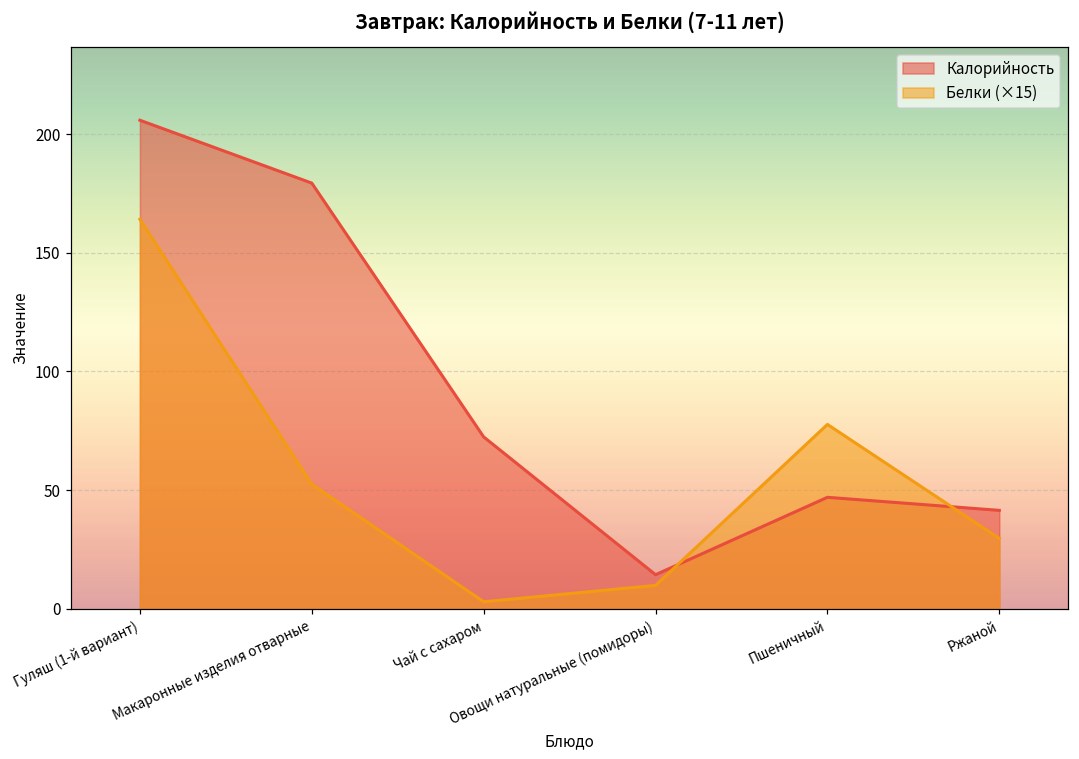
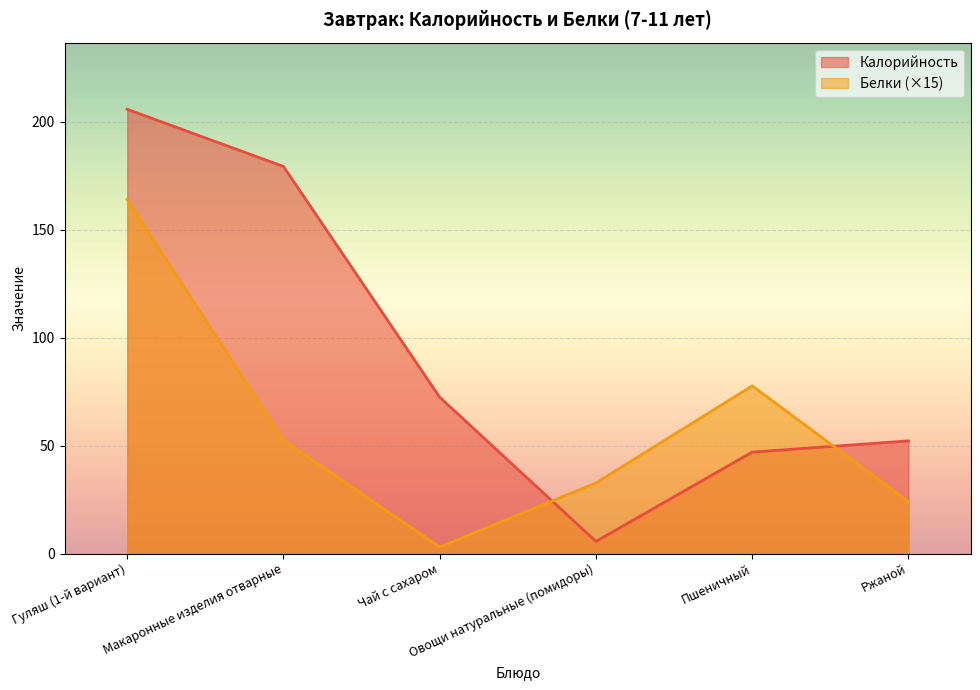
  {
    "Калорийность": {
      "Гуляш (1-й вариант)": 206,
      "Макаронные изделия отварные": 179,
      "Чай с сахаром": 72,
-     "Овощи натуральные (помидоры)": 14,
+     "Овощи натуральные (помидоры)": 6,
      "Пшеничный": 47,
-     "Ржаной": 42
+     "Ржаной": 52
    },
    "Белки (×15)": {
      "Гуляш (1-й вариант)": 164,
      "Макаронные изделия отварные": 53,
      "Чай с сахаром": 3,
-     "Овощи натуральные (помидоры)": 10,
+     "Овощи натуральные (помидоры)": 33,
      "Пшеничный": 78,
-     "Ржаной": 30
+     "Ржаной": 24
    }
  }
